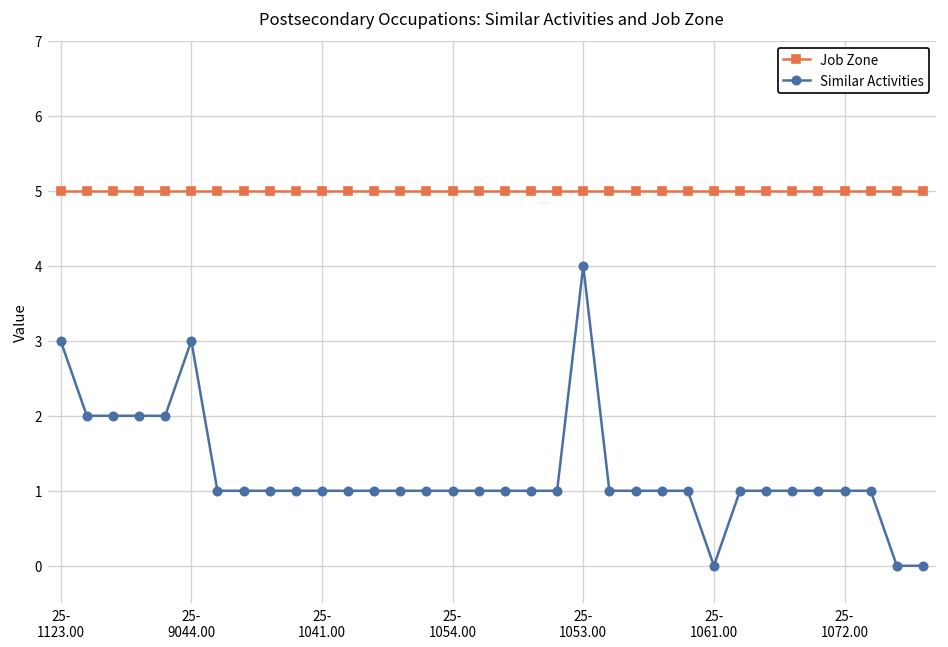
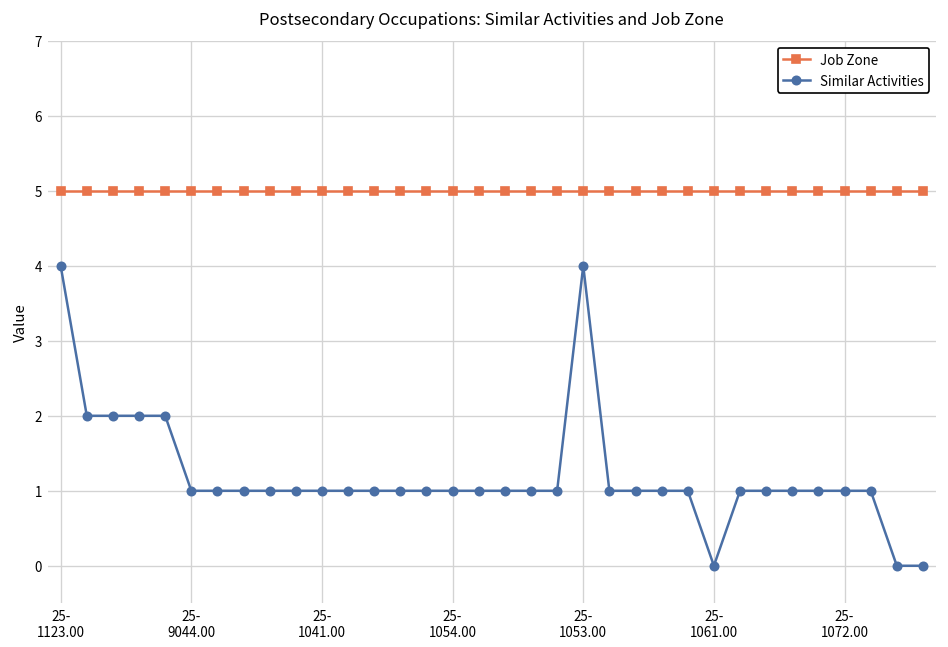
  {
    "Job Zone": {
      "25- 1123.00": 5,
      "25- 9044.00": 5,
      "25- 1041.00": 5,
      "25- 1054.00": 5,
      "25- 1053.00": 5,
      "25- 1061.00": 5,
      "25- 1072.00": 5
    },
    "Similar Activities": {
-     "25- 1123.00": 3,
-     "25- 9044.00": 3,
+     "25- 1123.00": 4,
+     "25- 9044.00": 1,
      "25- 1041.00": 1,
      "25- 1054.00": 1,
      "25- 1053.00": 4,
      "25- 1061.00": 0,
      "25- 1072.00": 1
    }
  }
